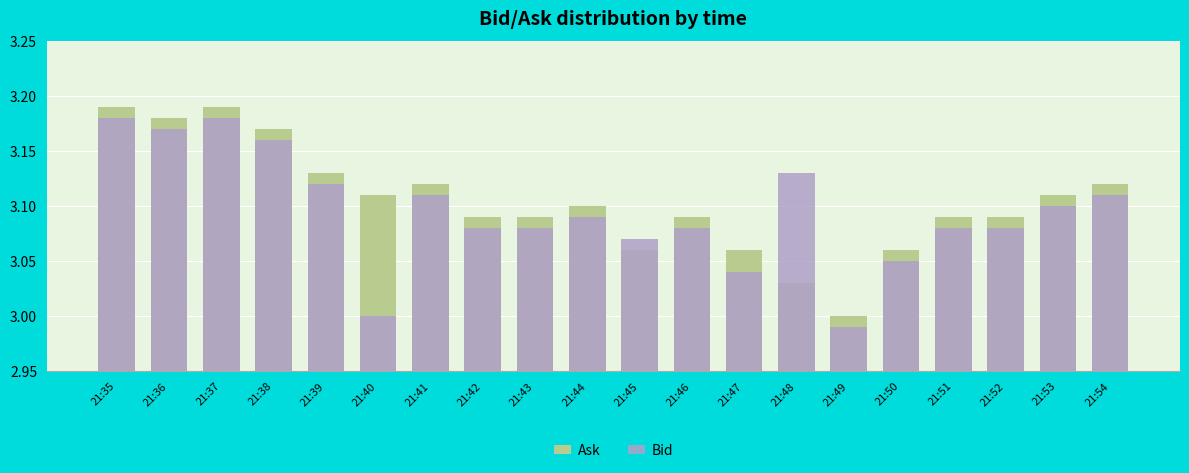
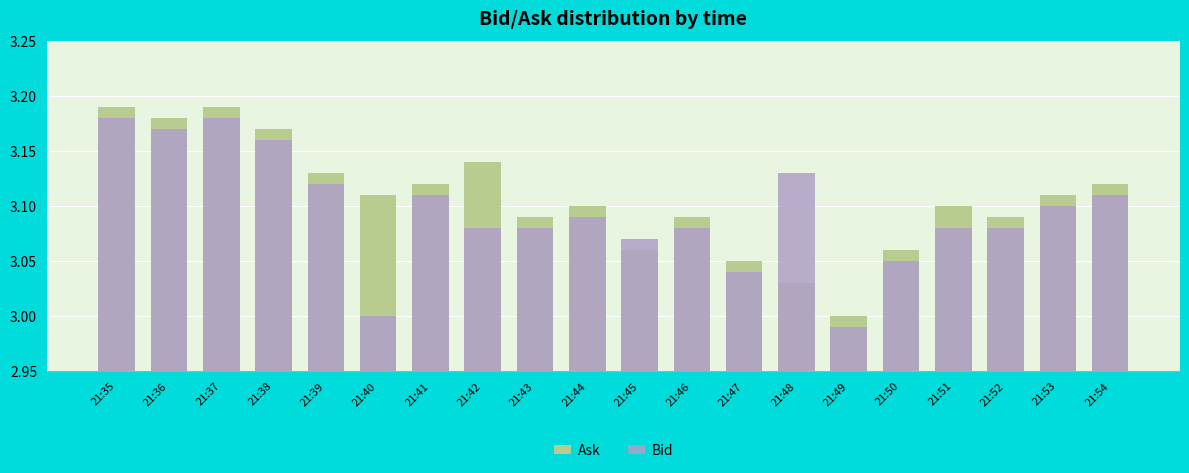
  {
    "Ask": {
      "21:35": 3.19,
      "21:36": 3.18,
      "21:37": 3.19,
      "21:38": 3.17,
      "21:39": 3.13,
      "21:40": 3.11,
      "21:41": 3.12,
-     "21:42": 3.09,
+     "21:42": 3.14,
      "21:43": 3.09,
      "21:44": 3.10,
      "21:46": 3.09,
-     "21:47": 3.06,
+     "21:47": 3.05,
      "21:49": 3.00,
      "21:50": 3.06,
-     "21:51": 3.09,
+     "21:51": 3.10,
      "21:52": 3.09,
      "21:53": 3.11,
      "21:54": 3.12
    },
    "Bid": {
      "21:45": 3.07,
      "21:48": 3.13
    }
  }
